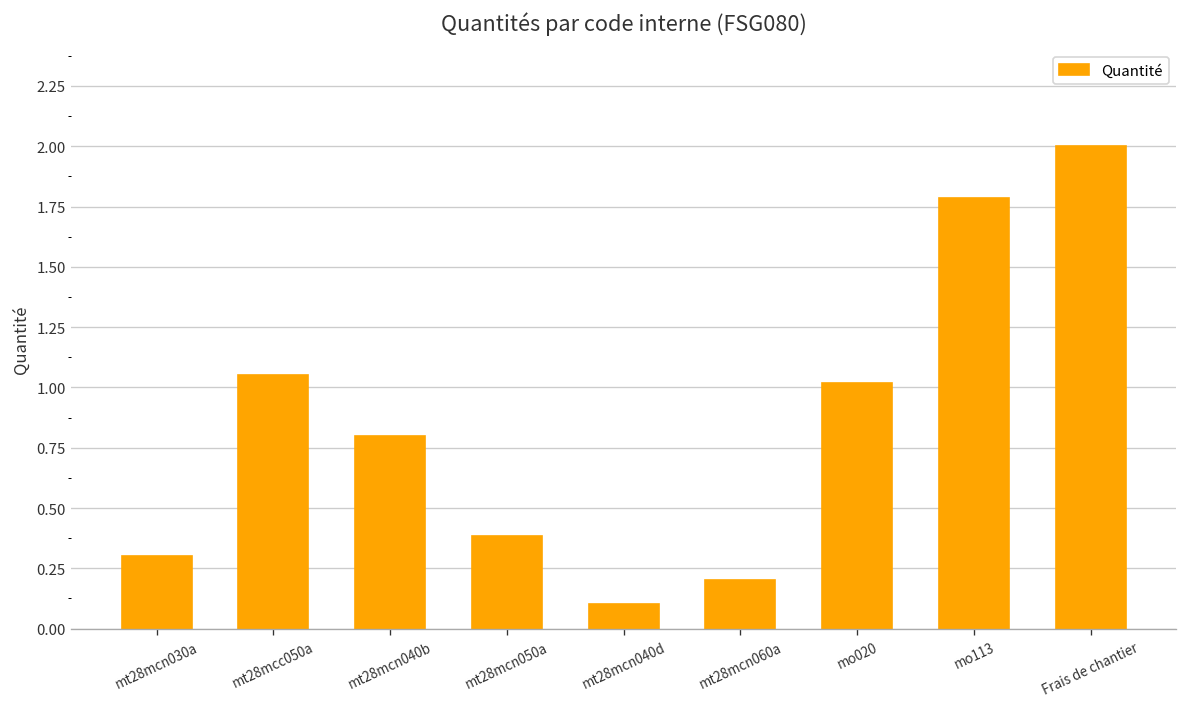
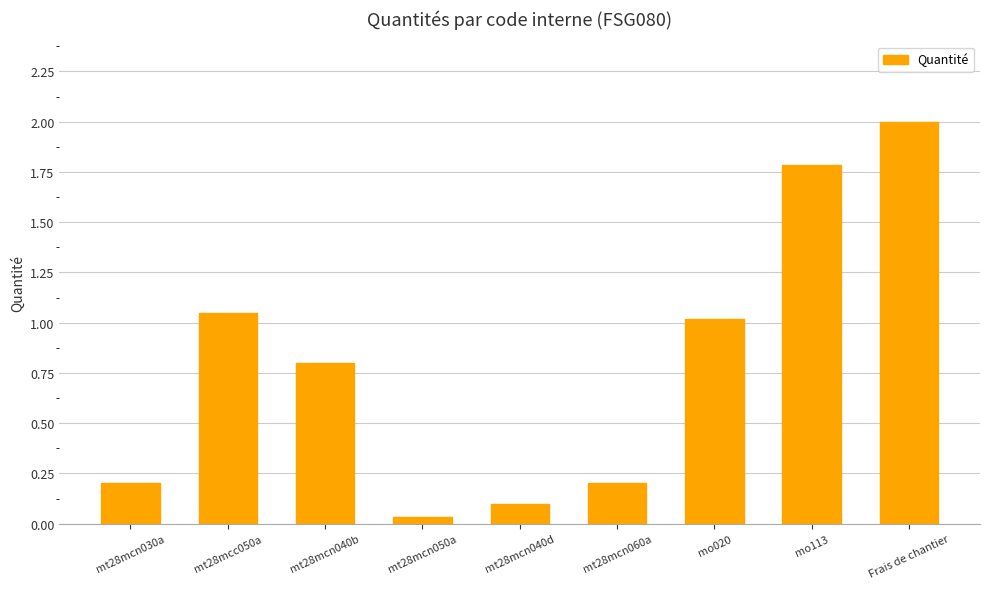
  {
-   "mt28mcn030a": 0.3,
+   "mt28mcn030a": 0.2,
    "mt28mcc050a": 1.05,
    "mt28mcn040b": 0.80,
-   "mt28mcn050a": 0.39,
+   "mt28mcn050a": 0.03,
    "mt28mcn040d": 0.10,
    "mt28mcn060a": 0.20,
    "mo020": 1.02,
    "mo113": 1.79,
    "Frais de chantier": 2.00
  }
